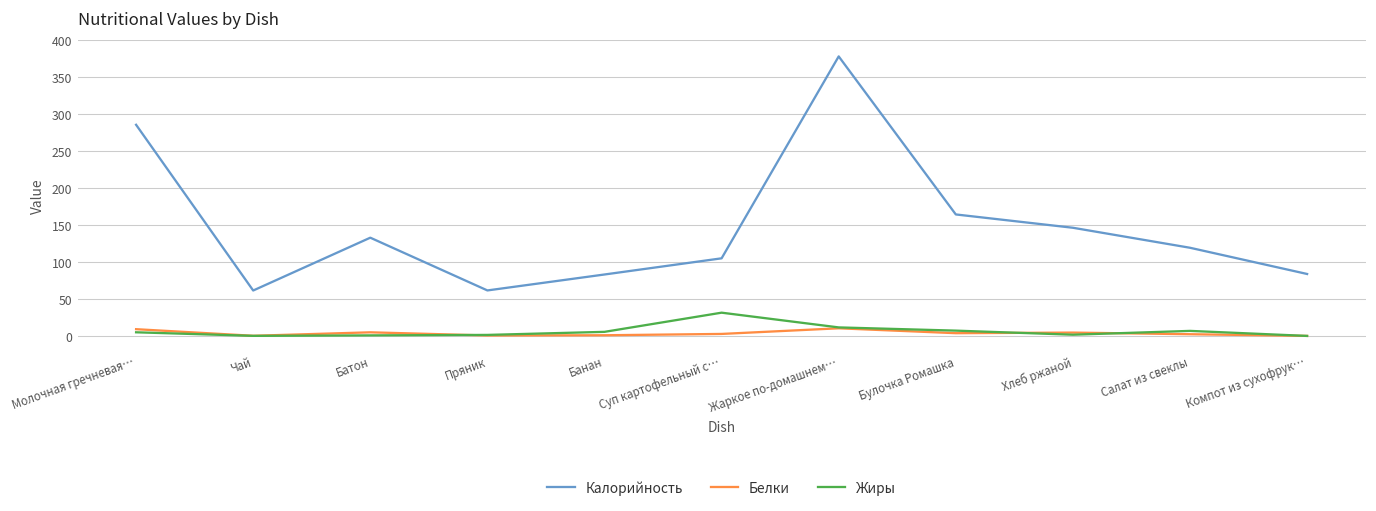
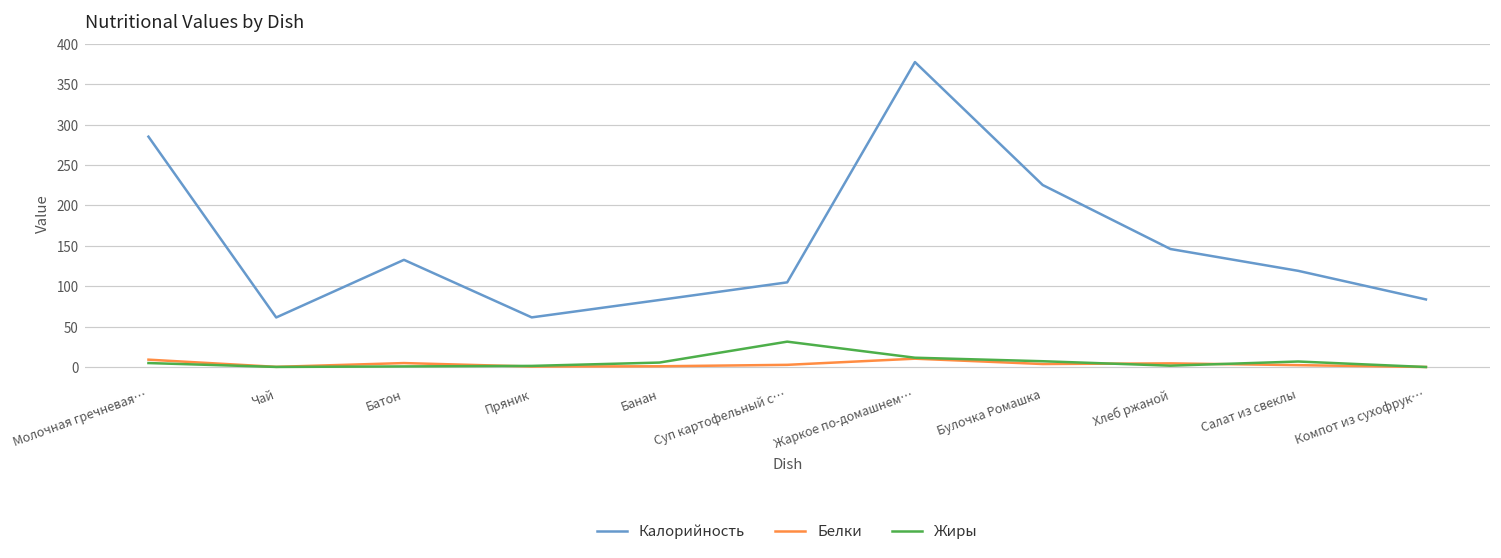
  {
    "Калорийность": {
      "Молочная гречневая…": 290,
      "Чай": 60,
      "Батон": 130,
      "Пряник": 60,
      "Банан": 80,
      "Суп картофельный с…": 100,
      "Жаркое по-домашнем…": 380,
-     "Булочка Ромашка": 160,
+     "Булочка Ромашка": 230,
      "Хлеб ржаной": 150,
      "Салат из свеклы": 120,
      "Компот из сухофрук…": 80
    },
    "Белки": {
      "Молочная гречневая…": 10,
      "Батон": 0,
      "Банан": 0,
      "Суп картофельный с…": 0,
      "Салат из свеклы": 0
    },
    "Жиры": {
      "Молочная гречневая…": 0,
      "Батон": 0,
      "Банан": 10,
      "Суп картофельный с…": 30,
      "Салат из свеклы": 10
    }
  }
